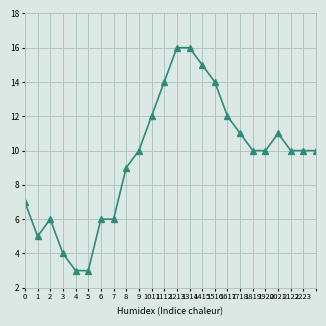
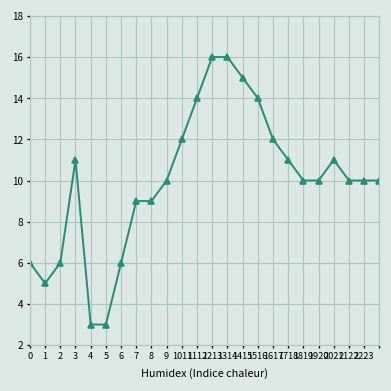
  {
-   "0": 7,
+   "0": 6,
    "1": 5,
    "2": 6,
-   "3": 4,
+   "3": 11,
    "4": 3,
    "5": 3,
    "6": 6,
-   "7": 6,
+   "7": 9,
    "8": 9,
    "9": 10
  }
